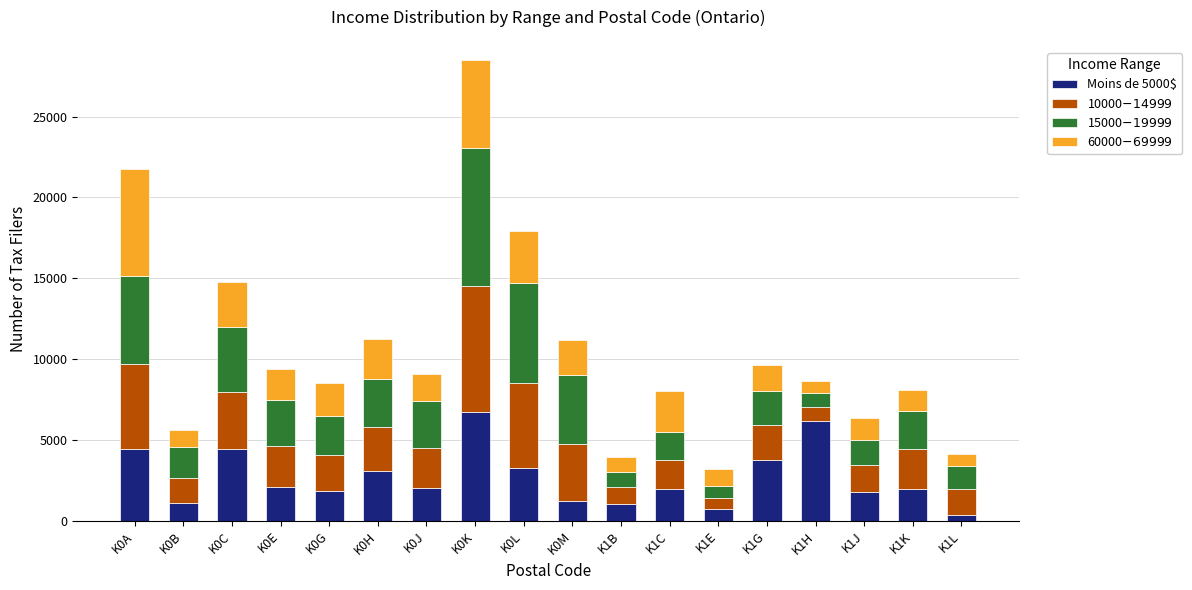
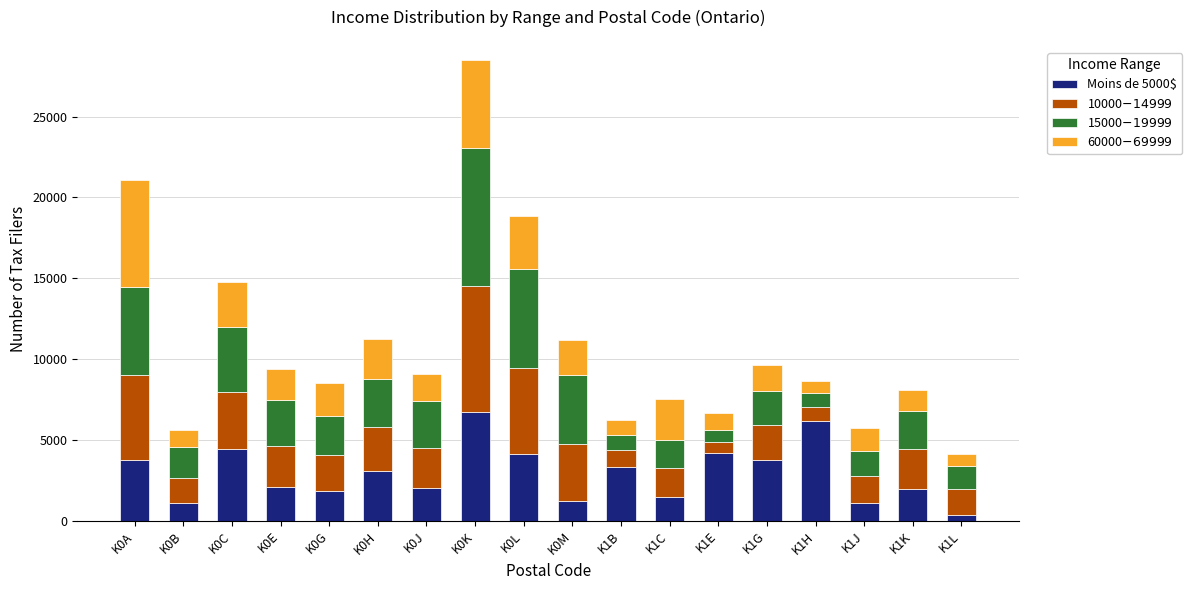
  {
    "Moins de 5000$": {
-     "K0A": 4400,
+     "K0A": 3800,
      "K0B": 1100,
      "K0C": 4400,
      "K0E": 2100,
      "K0G": 1800,
      "K0H": 3100,
      "K0J": 2000,
      "K0K": 6700,
-     "K0L": 3300,
+     "K0L": 4200,
      "K0M": 1200,
-     "K1B": 1000,
-     "K1C": 2000,
-     "K1E": 700,
+     "K1B": 3300,
+     "K1C": 1500,
+     "K1E": 4200,
      "K1G": 3700,
      "K1H": 6200,
-     "K1J": 1800,
+     "K1J": 1100,
      "K1K": 2000,
      "K1L": 400
    }
  }
